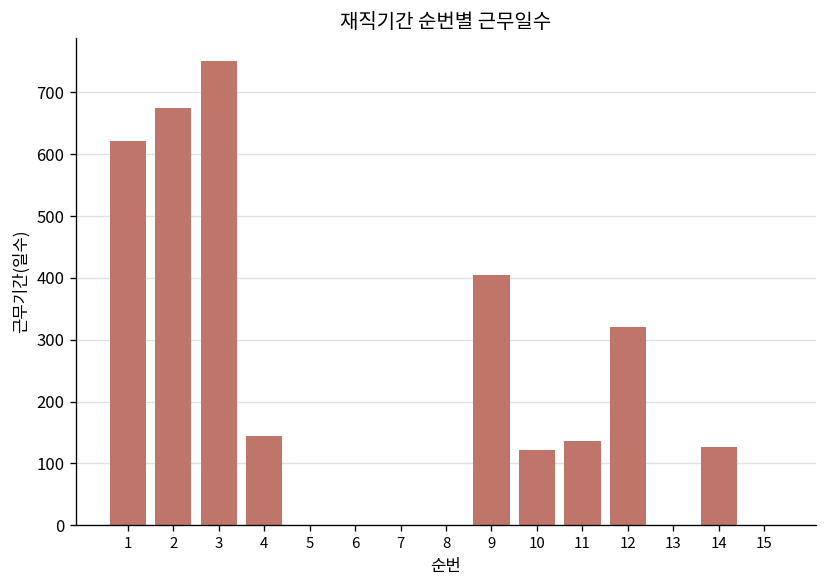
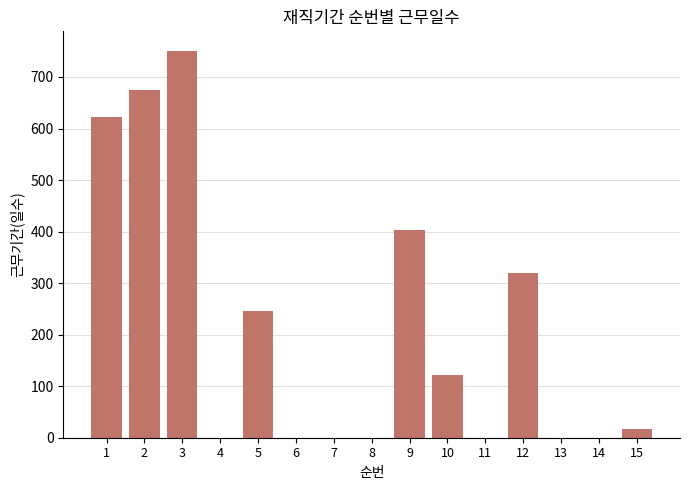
  {
    "1": 620,
    "2": 680,
    "3": 750,
-   "4": 150,
-   "5": 0,
+   "4": 0,
+   "5": 250,
    "6": 0,
    "7": 0,
    "8": 0,
    "9": 400,
    "10": 120,
-   "11": 140,
+   "11": 0,
    "12": 320,
    "13": 0,
-   "14": 130,
-   "15": 0
+   "14": 0,
+   "15": 20
  }
